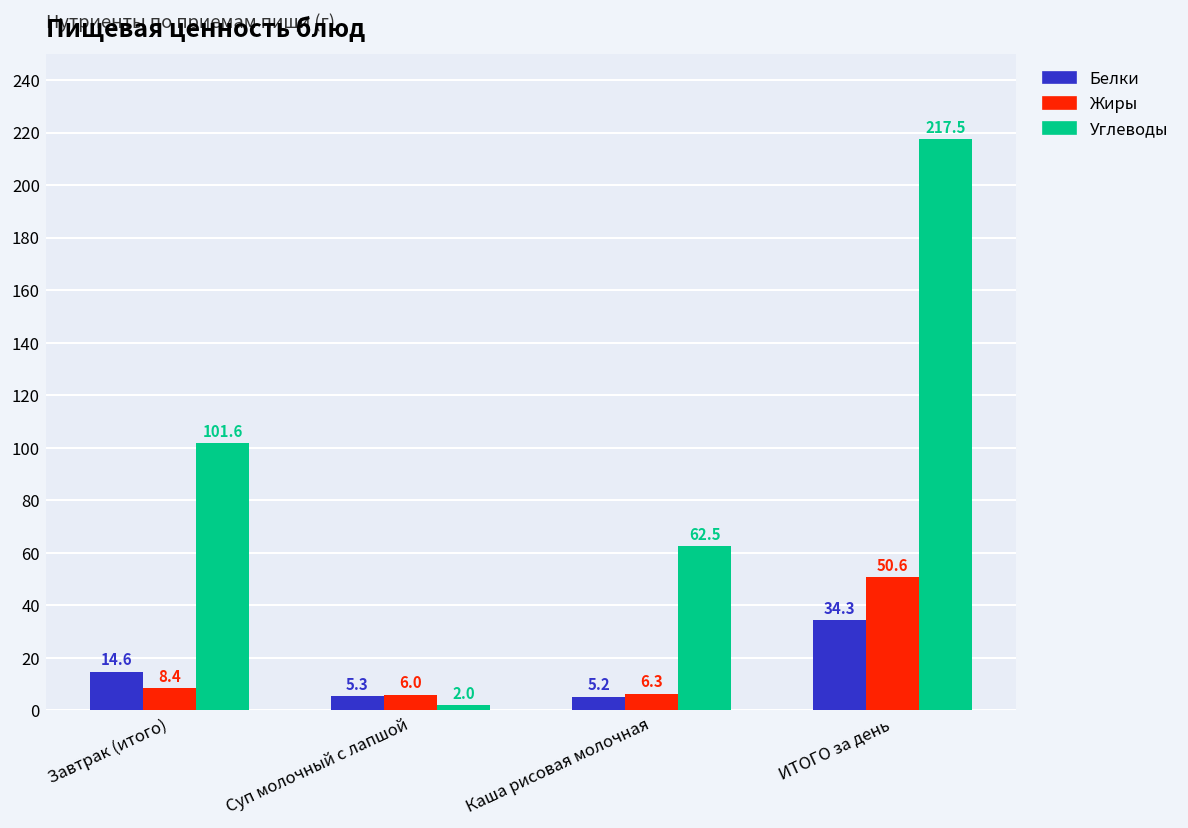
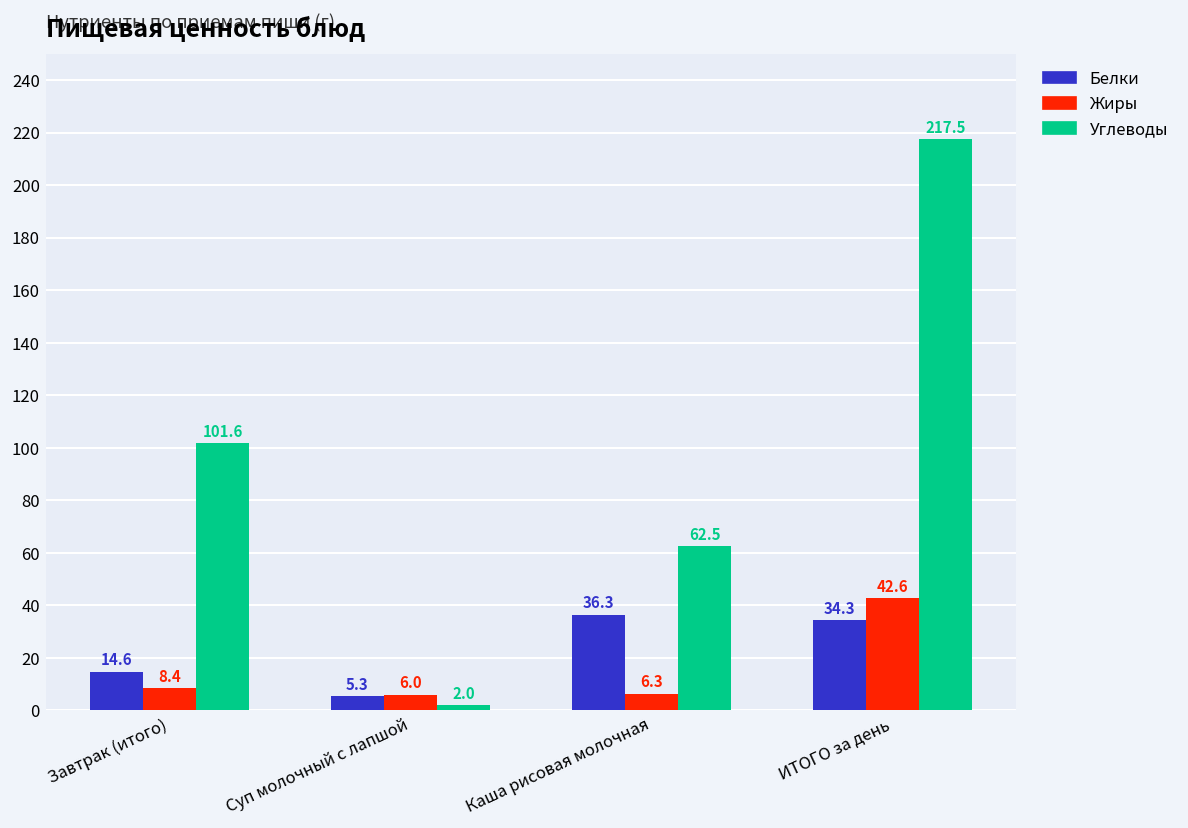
  {
    "Белки": {
      "Завтрак (итого)": 14.6,
      "Суп молочный с лапшой": 5.3,
-     "Каша рисовая молочная": 5.2,
+     "Каша рисовая молочная": 36.3,
      "ИТОГО за день": 34.3
    },
    "Жиры": {
      "Завтрак (итого)": 8.4,
      "Суп молочный с лапшой": 6.0,
      "Каша рисовая молочная": 6.3,
-     "ИТОГО за день": 50.6
+     "ИТОГО за день": 42.6
    },
    "Углеводы": {
      "Завтрак (итого)": 101.6,
      "Суп молочный с лапшой": 2.0,
      "Каша рисовая молочная": 62.5,
      "ИТОГО за день": 217.5
    }
  }
